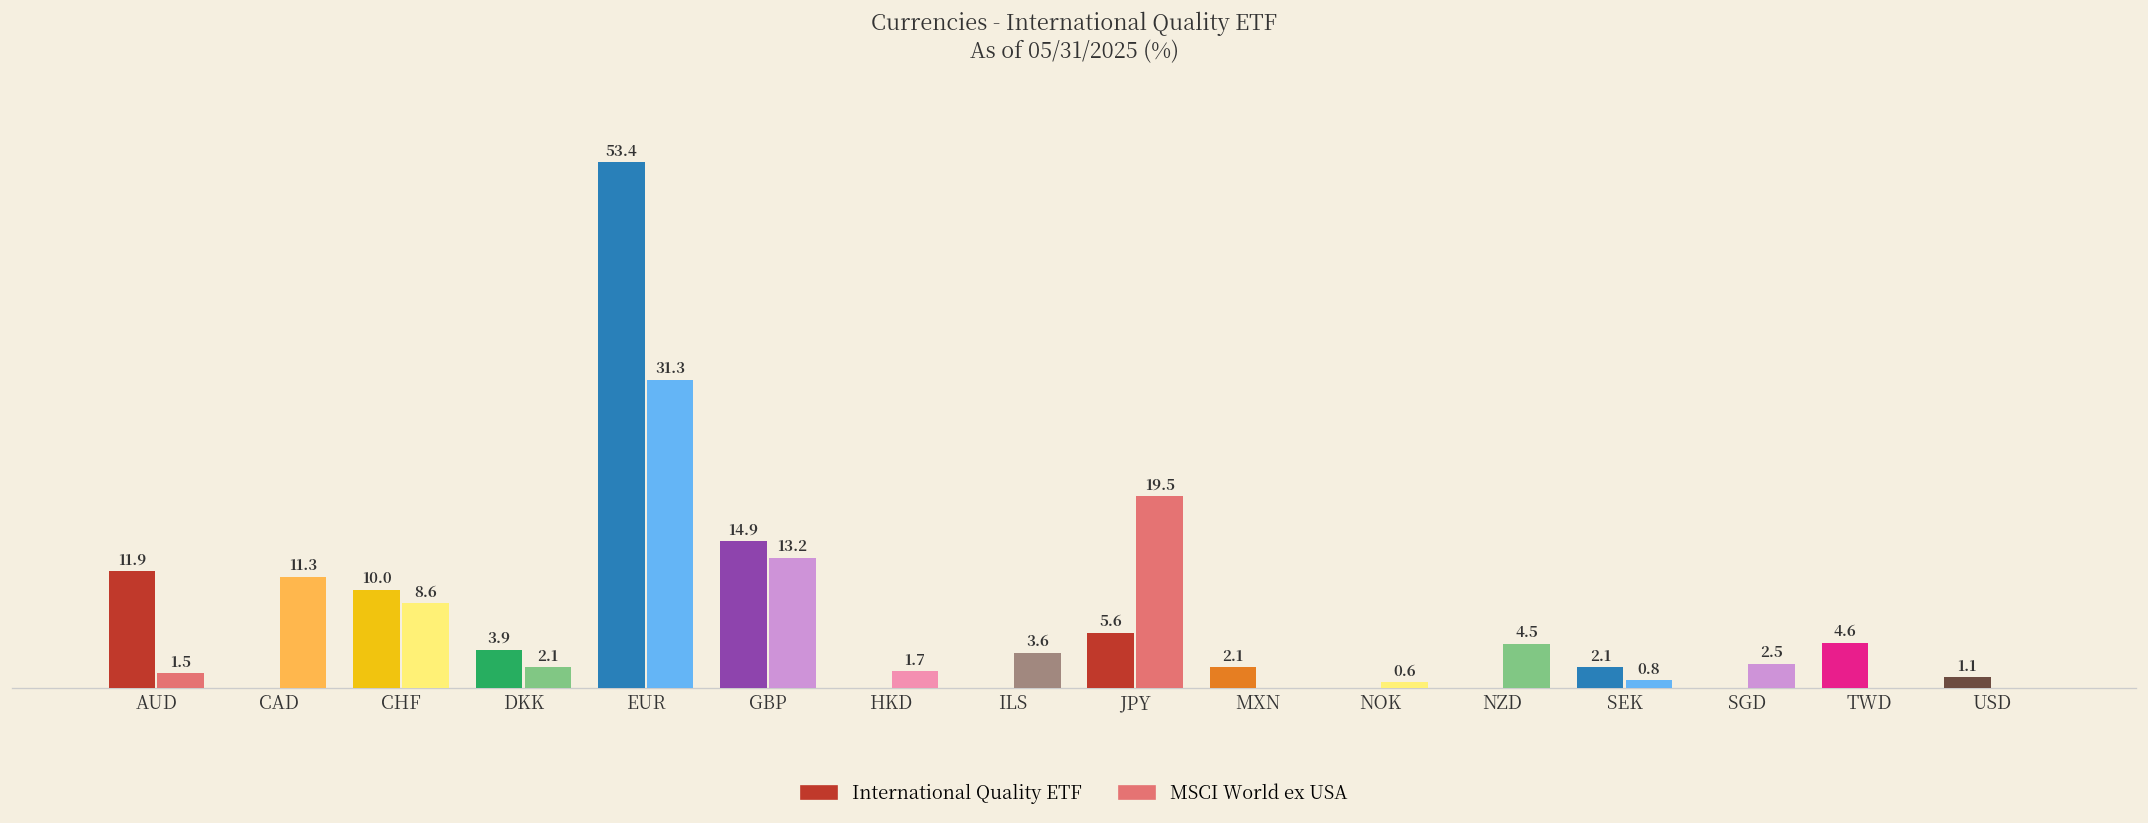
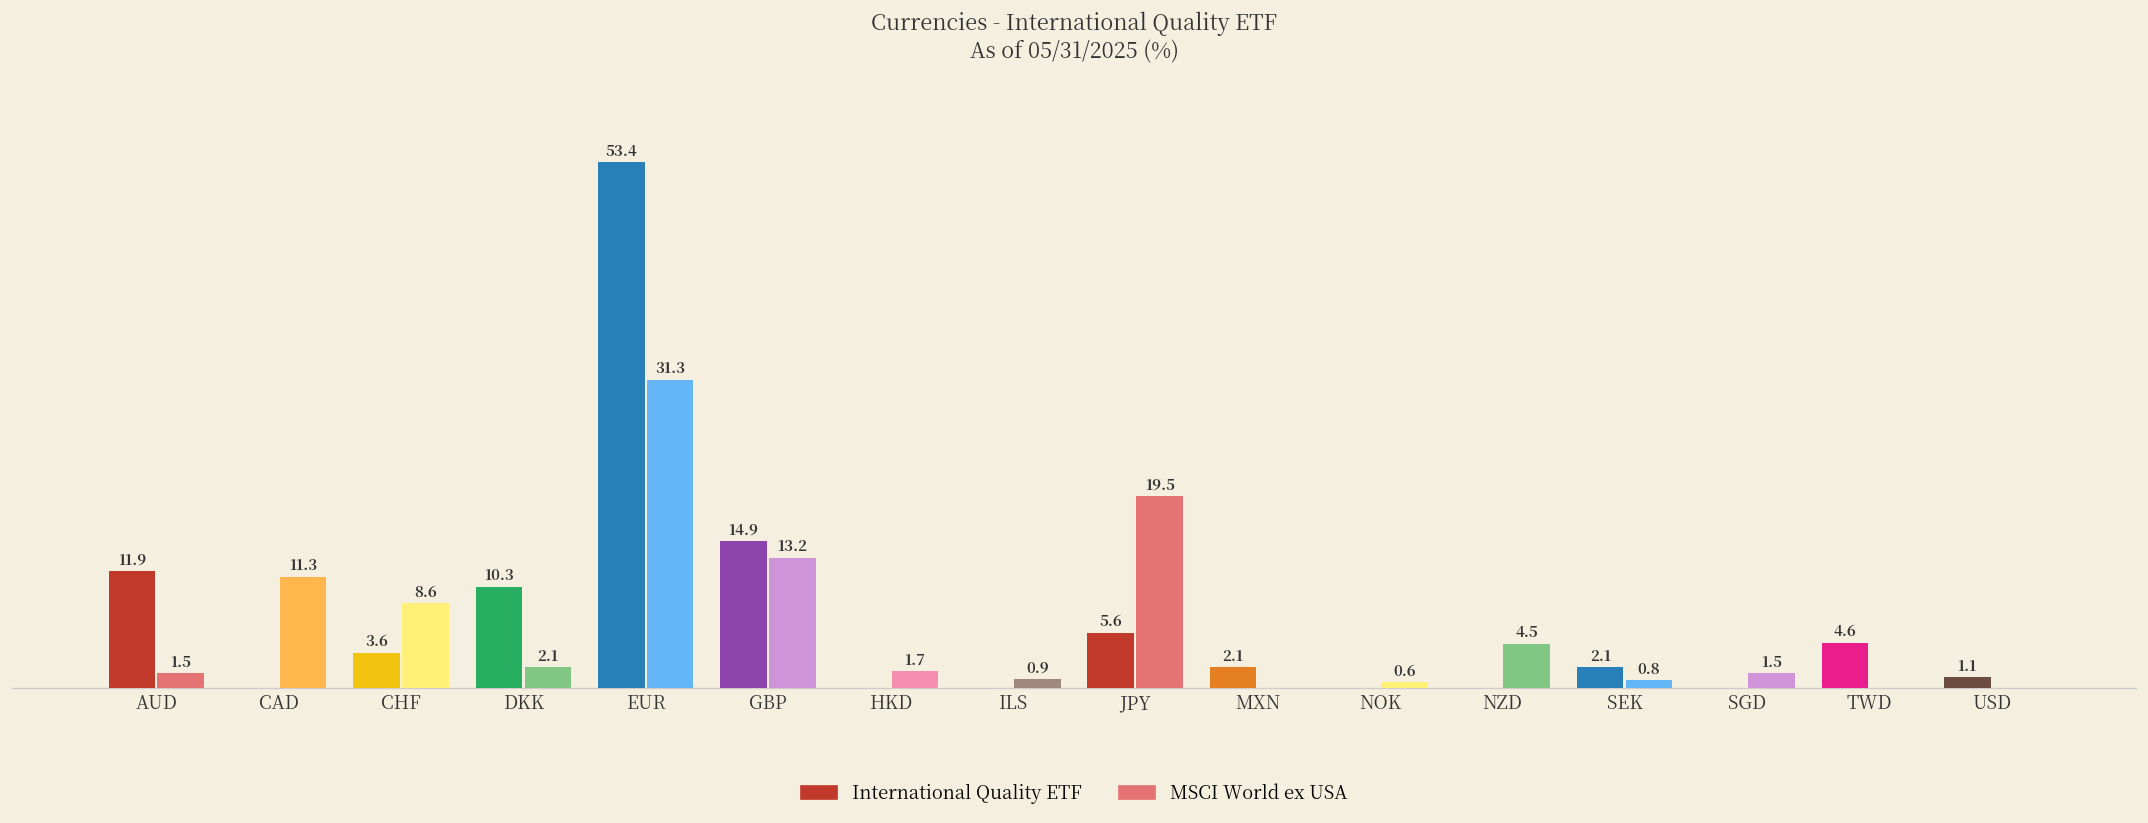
  {
    "International Quality ETF": {
      "AUD": 11.9,
-     "CHF": 10.0,
-     "DKK": 3.9,
+     "CHF": 3.6,
+     "DKK": 10.3,
      "EUR": 53.4,
      "GBP": 14.9,
      "JPY": 5.6,
      "MXN": 2.1,
      "SEK": 2.1,
      "TWD": 4.6,
      "USD": 1.1
    },
    "MSCI World ex USA": {
      "AUD": 1.5,
      "CAD": 11.3,
      "CHF": 8.6,
      "DKK": 2.1,
      "EUR": 31.3,
      "GBP": 13.2,
      "HKD": 1.7,
-     "ILS": 3.6,
+     "ILS": 0.9,
      "JPY": 19.5,
      "NOK": 0.6,
      "NZD": 4.5,
      "SEK": 0.8,
-     "SGD": 2.5
+     "SGD": 1.5
    }
  }
